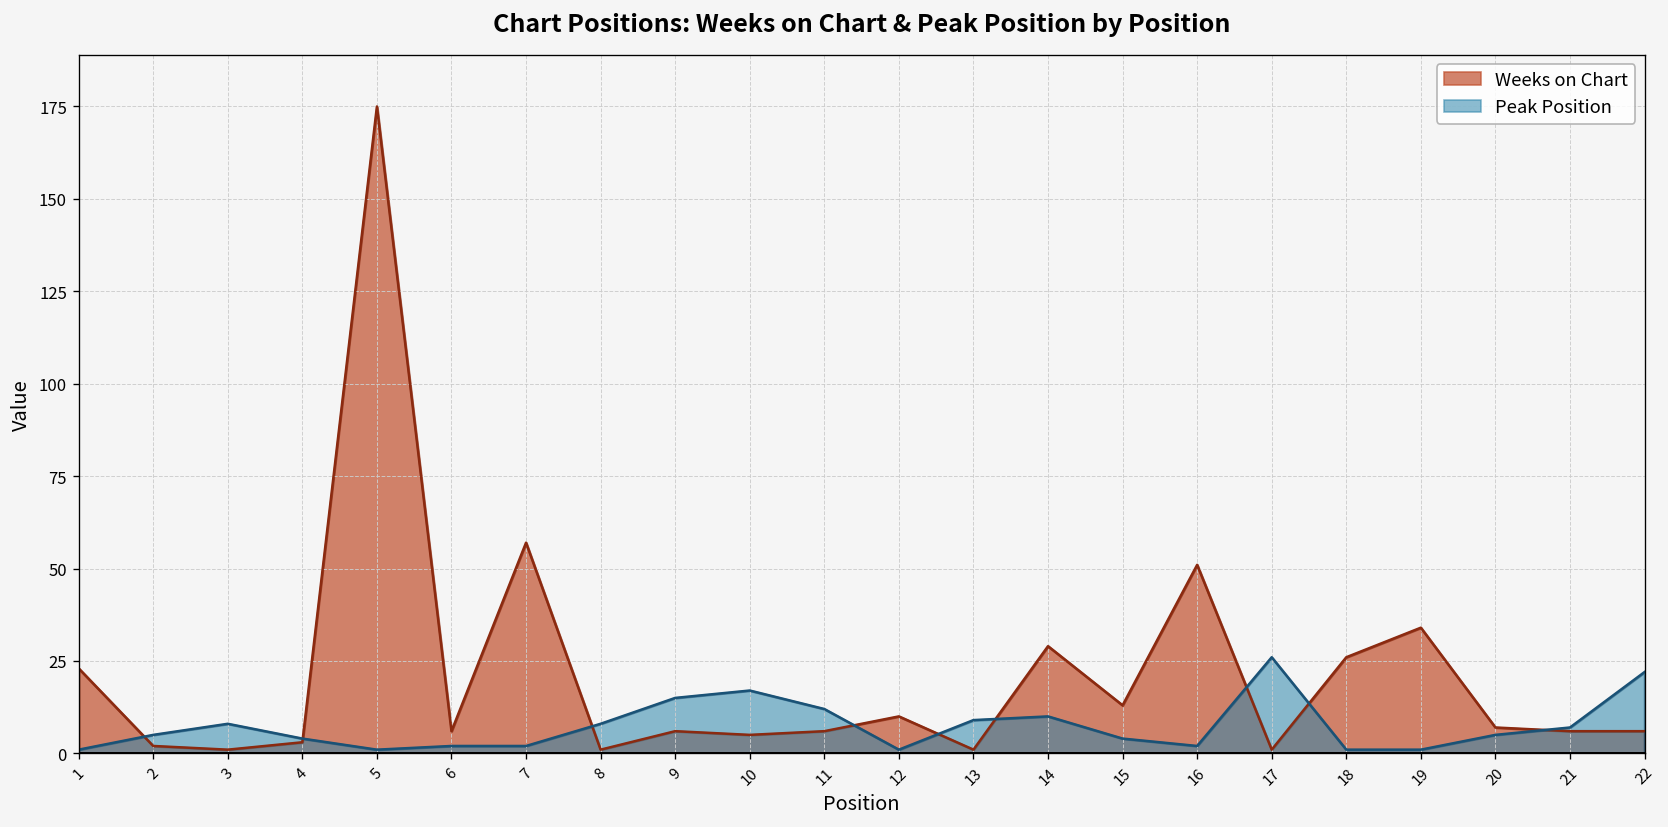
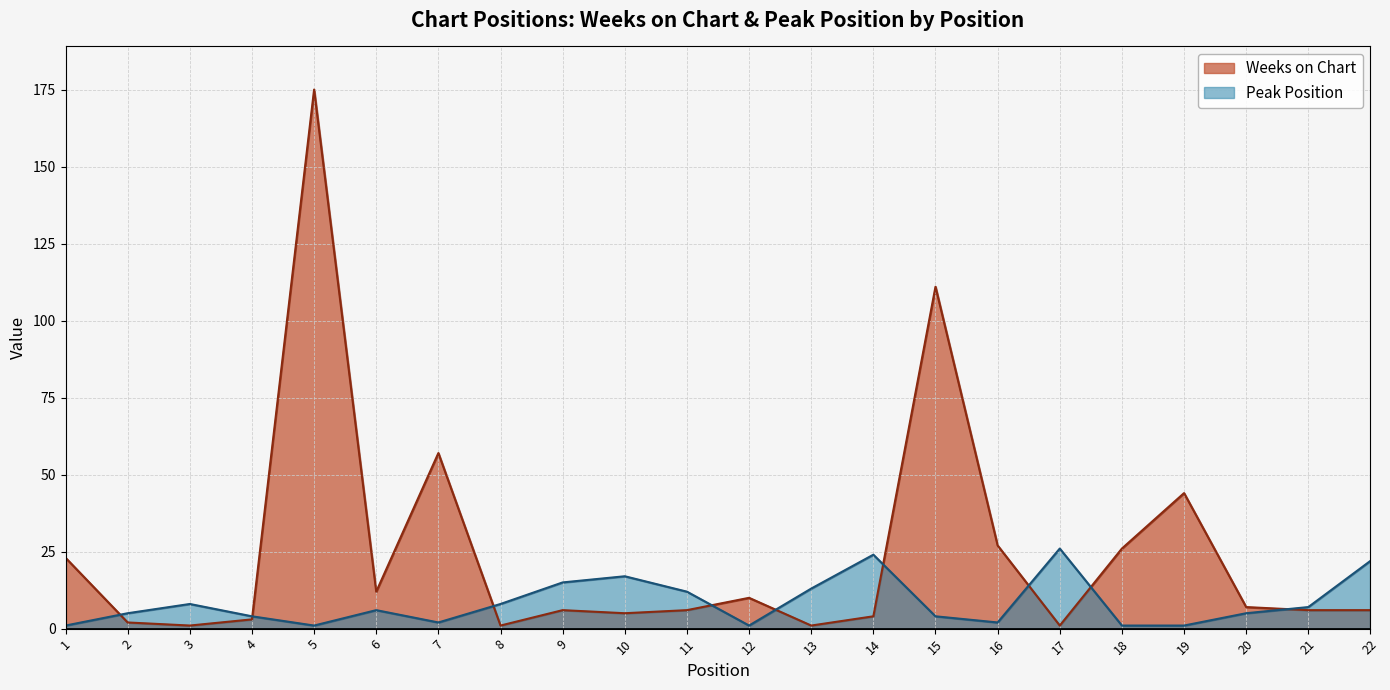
  {
    "Weeks on Chart": {
      "1": 23,
      "2": 2,
      "3": 1,
      "4": 3,
      "5": 175,
-     "6": 6,
+     "6": 12,
      "7": 57,
      "8": 1,
      "9": 6,
      "10": 5,
      "11": 6,
      "12": 10,
      "13": 1,
-     "14": 29,
-     "15": 13,
-     "16": 51,
+     "14": 4,
+     "15": 111,
+     "16": 27,
      "17": 1,
      "18": 26,
-     "19": 34,
+     "19": 44,
      "20": 7,
      "21": 6,
      "22": 6
    },
    "Peak Position": {
      "1": 1,
      "2": 5,
      "3": 8,
      "4": 4,
      "5": 1,
-     "6": 2,
+     "6": 6,
      "7": 2,
      "8": 8,
      "9": 15,
      "10": 17,
      "11": 12,
      "12": 1,
-     "13": 9,
-     "14": 10,
+     "13": 13,
+     "14": 24,
      "15": 4,
      "16": 2,
      "17": 26,
      "18": 1,
      "19": 1,
      "20": 5,
      "21": 7,
      "22": 22
    }
  }
